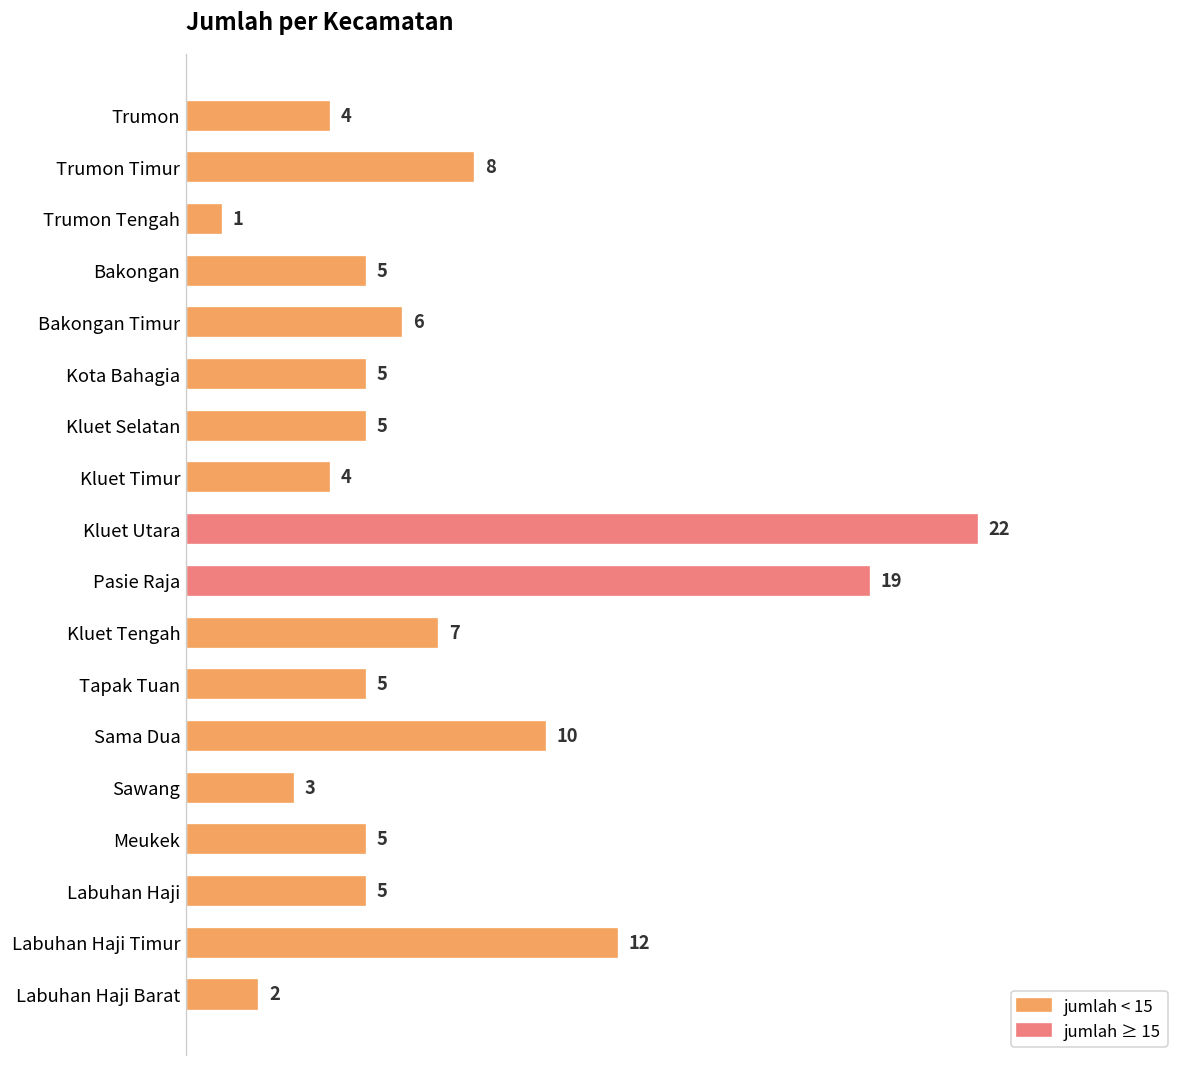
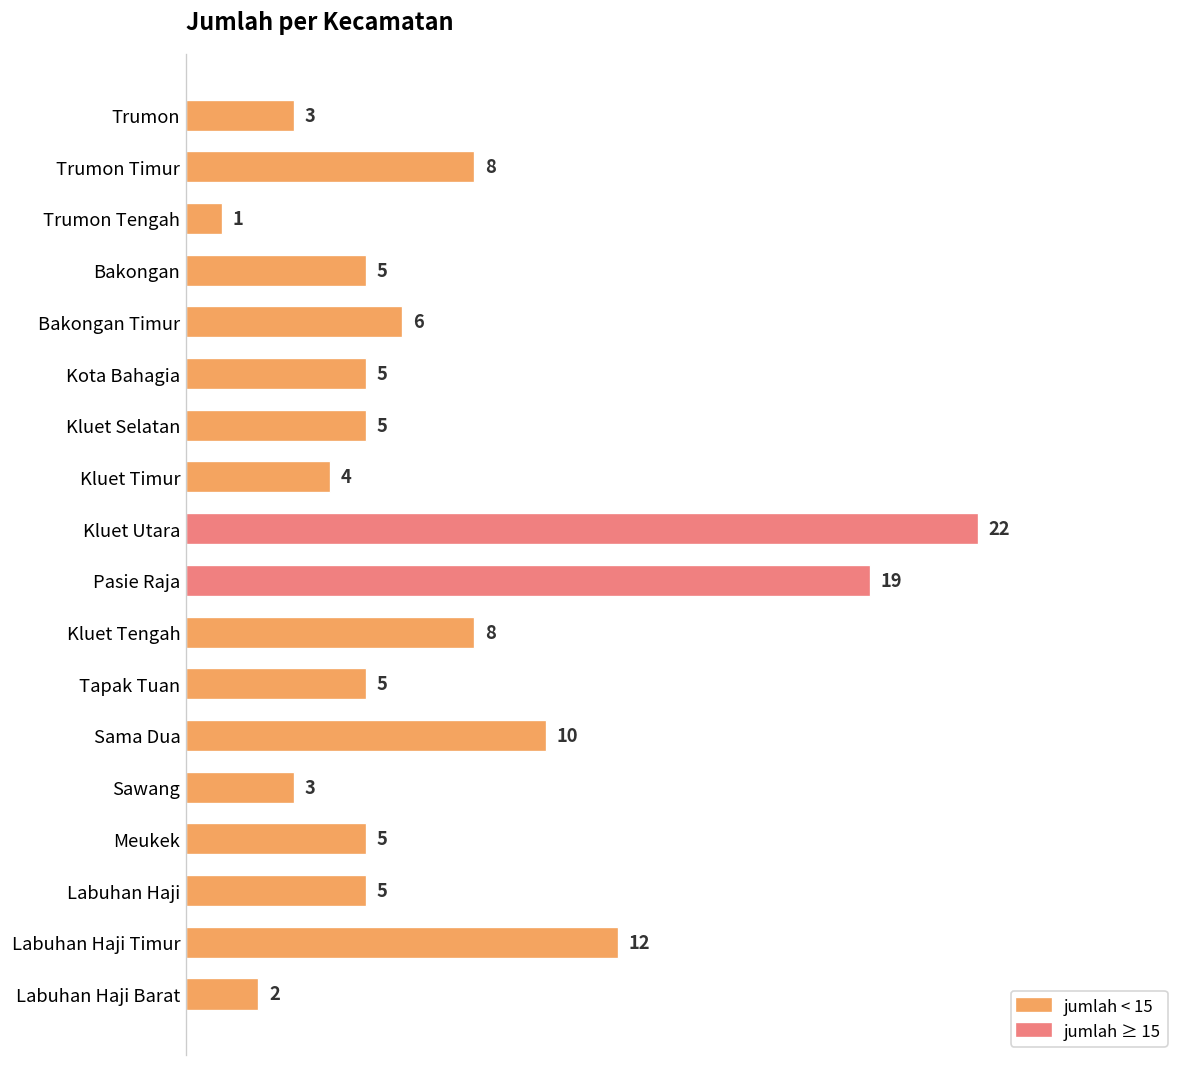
  {
-   "Trumon": 4,
+   "Trumon": 3,
    "Trumon Timur": 8,
    "Trumon Tengah": 1,
    "Bakongan": 5,
    "Bakongan Timur": 6,
    "Kota Bahagia": 5,
    "Kluet Selatan": 5,
    "Kluet Timur": 4,
    "Kluet Utara": 22,
    "Pasie Raja": 19,
-   "Kluet Tengah": 7,
+   "Kluet Tengah": 8,
    "Tapak Tuan": 5,
    "Sama Dua": 10,
    "Sawang": 3,
    "Meukek": 5,
    "Labuhan Haji": 5,
    "Labuhan Haji Timur": 12,
    "Labuhan Haji Barat": 2
  }
